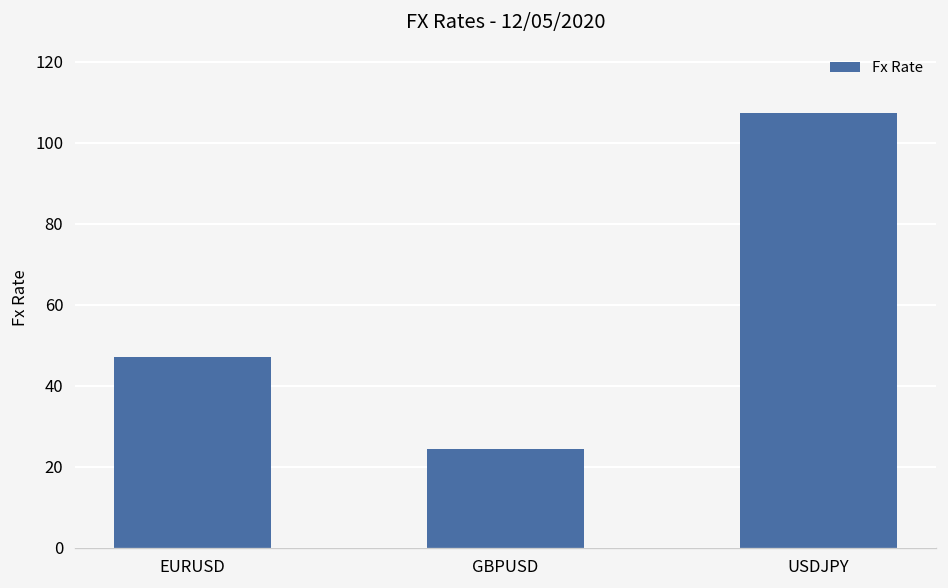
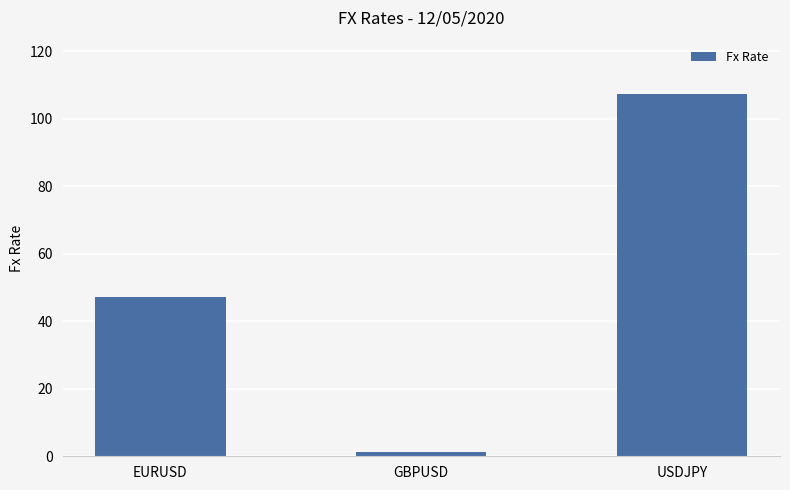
  {
    "EURUSD": 47,
-   "GBPUSD": 24,
+   "GBPUSD": 1,
    "USDJPY": 107
  }
